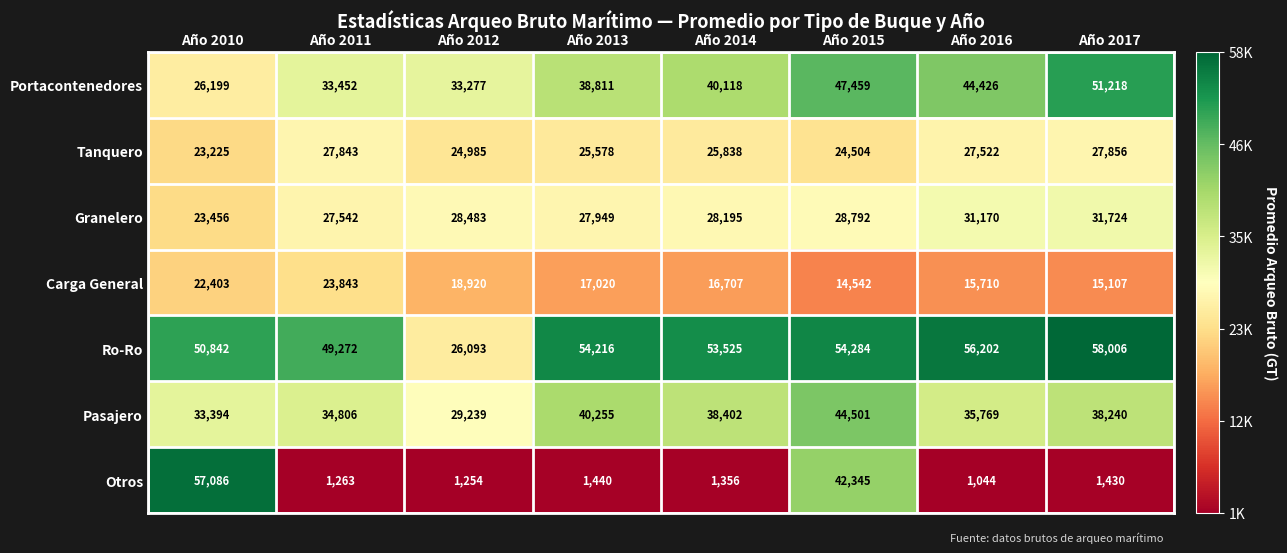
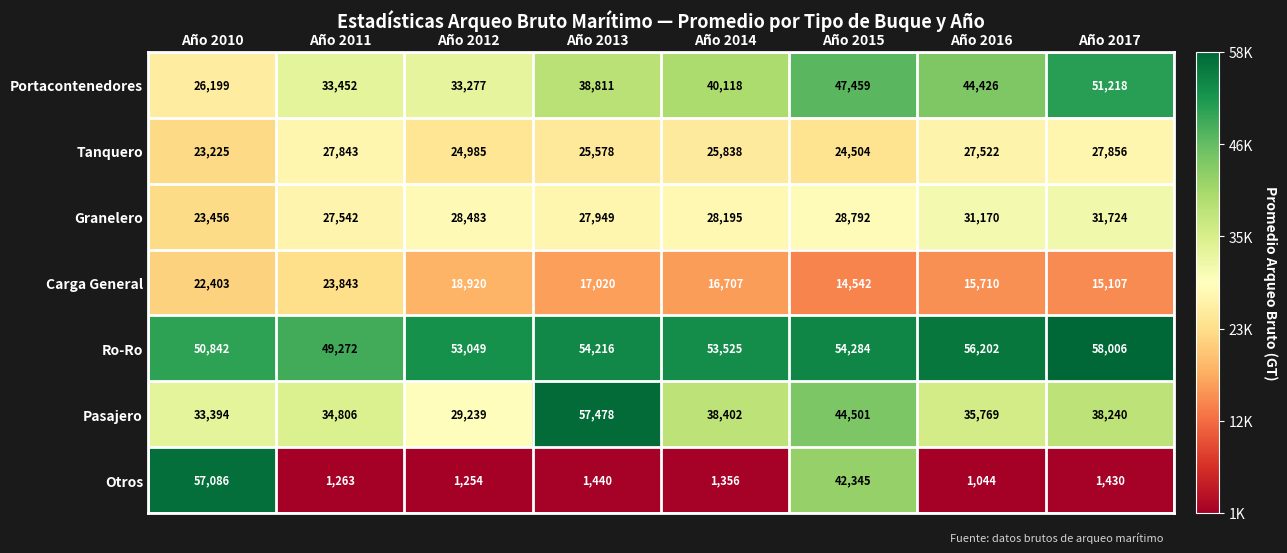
  {
    "Portacontenedores": {
      "Año 2010": "26,199",
      "Año 2011": "33,452",
      "Año 2012": "33,277",
      "Año 2013": "38,811",
      "Año 2014": "40,118",
      "Año 2015": "47,459",
      "Año 2016": "44,426",
      "Año 2017": "51,218"
    },
    "Tanquero": {
      "Año 2010": "23,225",
      "Año 2011": "27,843",
      "Año 2012": "24,985",
      "Año 2013": "25,578",
      "Año 2014": "25,838",
      "Año 2015": "24,504",
      "Año 2016": "27,522",
      "Año 2017": "27,856"
    },
    "Granelero": {
      "Año 2010": "23,456",
      "Año 2011": "27,542",
      "Año 2012": "28,483",
      "Año 2013": "27,949",
      "Año 2014": "28,195",
      "Año 2015": "28,792",
      "Año 2016": "31,170",
      "Año 2017": "31,724"
    },
    "Carga General": {
      "Año 2010": "22,403",
      "Año 2011": "23,843",
      "Año 2012": "18,920",
      "Año 2013": "17,020",
      "Año 2014": "16,707",
      "Año 2015": "14,542",
      "Año 2016": "15,710",
      "Año 2017": "15,107"
    },
    "Ro-Ro": {
      "Año 2010": "50,842",
      "Año 2011": "49,272",
-     "Año 2012": "26,093",
+     "Año 2012": "53,049",
      "Año 2013": "54,216",
      "Año 2014": "53,525",
      "Año 2015": "54,284",
      "Año 2016": "56,202",
      "Año 2017": "58,006"
    },
    "Pasajero": {
      "Año 2010": "33,394",
      "Año 2011": "34,806",
      "Año 2012": "29,239",
-     "Año 2013": "40,255",
+     "Año 2013": "57,478",
      "Año 2014": "38,402",
      "Año 2015": "44,501",
      "Año 2016": "35,769",
      "Año 2017": "38,240"
    },
    "Otros": {
      "Año 2010": "57,086",
      "Año 2011": "1,263",
      "Año 2012": "1,254",
      "Año 2013": "1,440",
      "Año 2014": "1,356",
      "Año 2015": "42,345",
      "Año 2016": "1,044",
      "Año 2017": "1,430"
    }
  }
